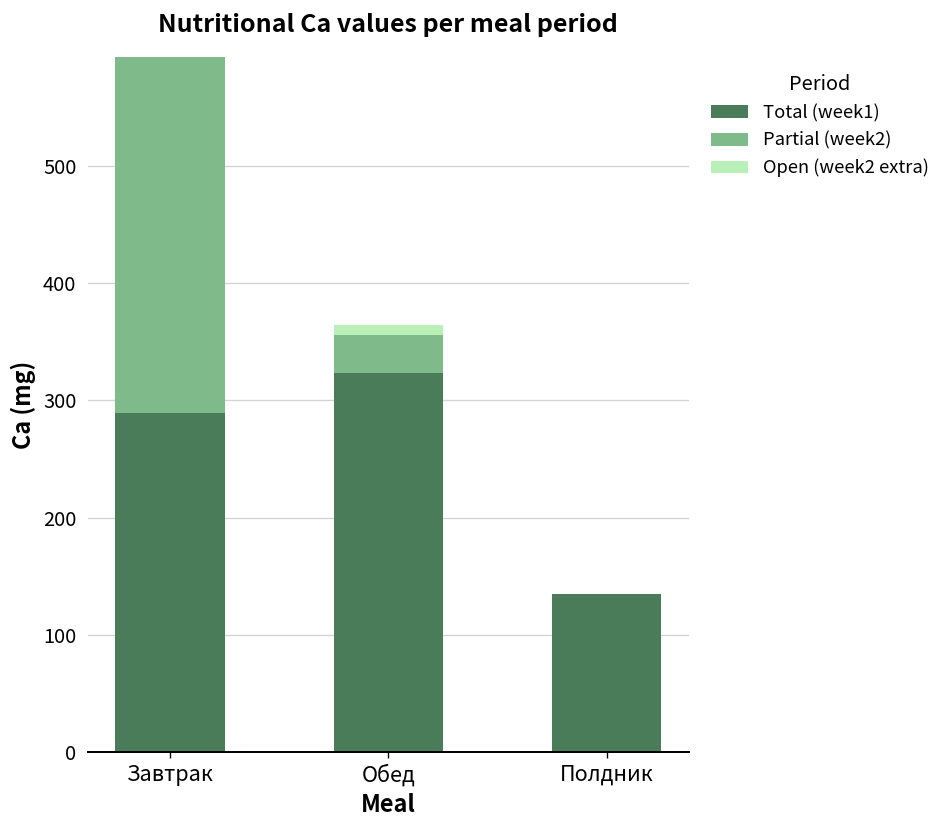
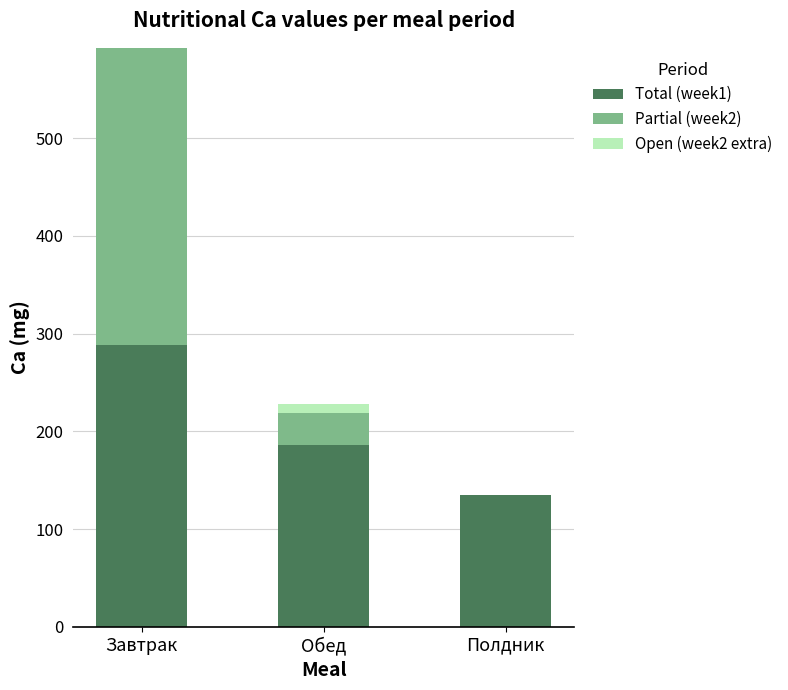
  {
    "Total (week1)": {
      "Завтрак": 290,
-     "Обед": 320,
+     "Обед": 190,
      "Полдник": 130
    },
    "Partial (week2)": {
      "Завтрак": 300,
      "Обед": 30,
      "Полдник": 0
    },
    "Open (week2 extra)": {
      "Завтрак": 0,
      "Обед": 10,
      "Полдник": 0
    }
  }
